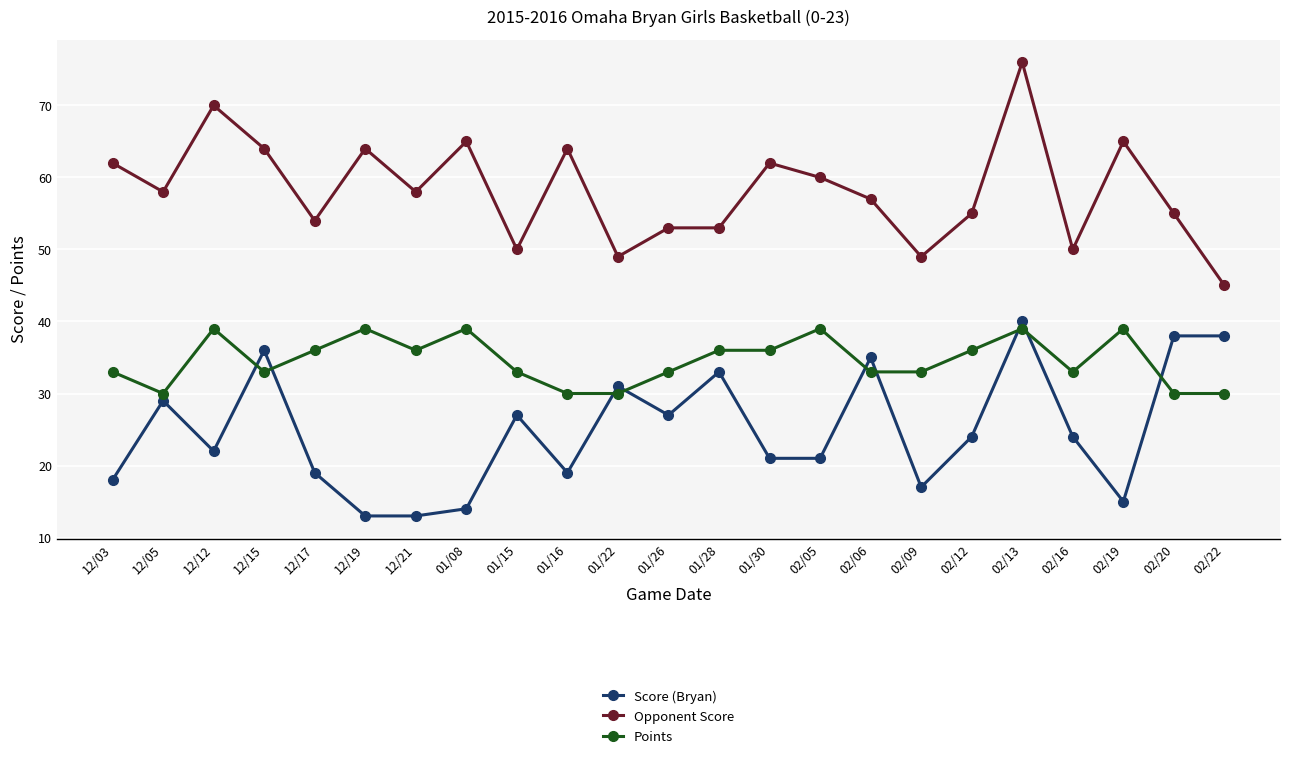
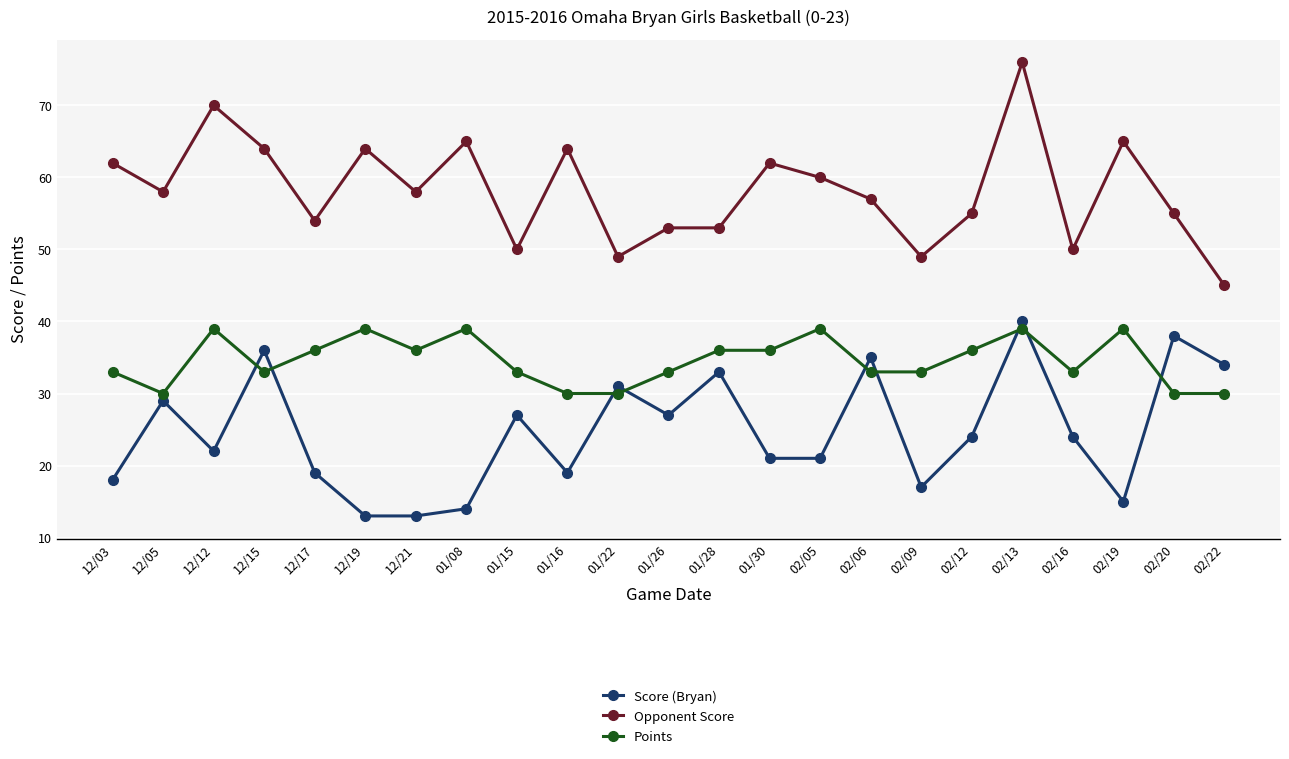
  {
    "Score (Bryan)": {
      "12/03": 18,
      "12/05": 29,
      "12/12": 22,
      "12/15": 36,
      "12/17": 19,
      "12/19": 13,
      "12/21": 13,
      "01/08": 14,
      "01/15": 27,
      "01/16": 19,
      "01/22": 31,
      "01/26": 27,
      "01/28": 33,
      "01/30": 21,
      "02/05": 21,
      "02/06": 35,
      "02/09": 17,
      "02/12": 24,
      "02/13": 40,
      "02/16": 24,
      "02/19": 15,
      "02/20": 38,
-     "02/22": 38
+     "02/22": 34
    },
    "Opponent Score": {
      "12/03": 62,
      "12/05": 58,
      "12/12": 70,
      "12/15": 64,
      "12/17": 54,
      "12/19": 64,
      "12/21": 58,
      "01/08": 65,
      "01/15": 50,
      "01/16": 64,
      "01/22": 49,
      "01/26": 53,
      "01/28": 53,
      "01/30": 62,
      "02/05": 60,
      "02/06": 57,
      "02/09": 49,
      "02/12": 55,
      "02/13": 76,
      "02/16": 50,
      "02/19": 65,
      "02/20": 55,
      "02/22": 45
    },
    "Points": {
      "12/03": 33,
      "12/05": 30,
      "12/12": 39,
      "12/15": 33,
      "12/17": 36,
      "12/19": 39,
      "12/21": 36,
      "01/08": 39,
      "01/15": 33,
      "01/16": 30,
      "01/22": 30,
      "01/26": 33,
      "01/28": 36,
      "01/30": 36,
      "02/05": 39,
      "02/06": 33,
      "02/09": 33,
      "02/12": 36,
      "02/13": 39,
      "02/16": 33,
      "02/19": 39,
      "02/20": 30,
      "02/22": 30
    }
  }
